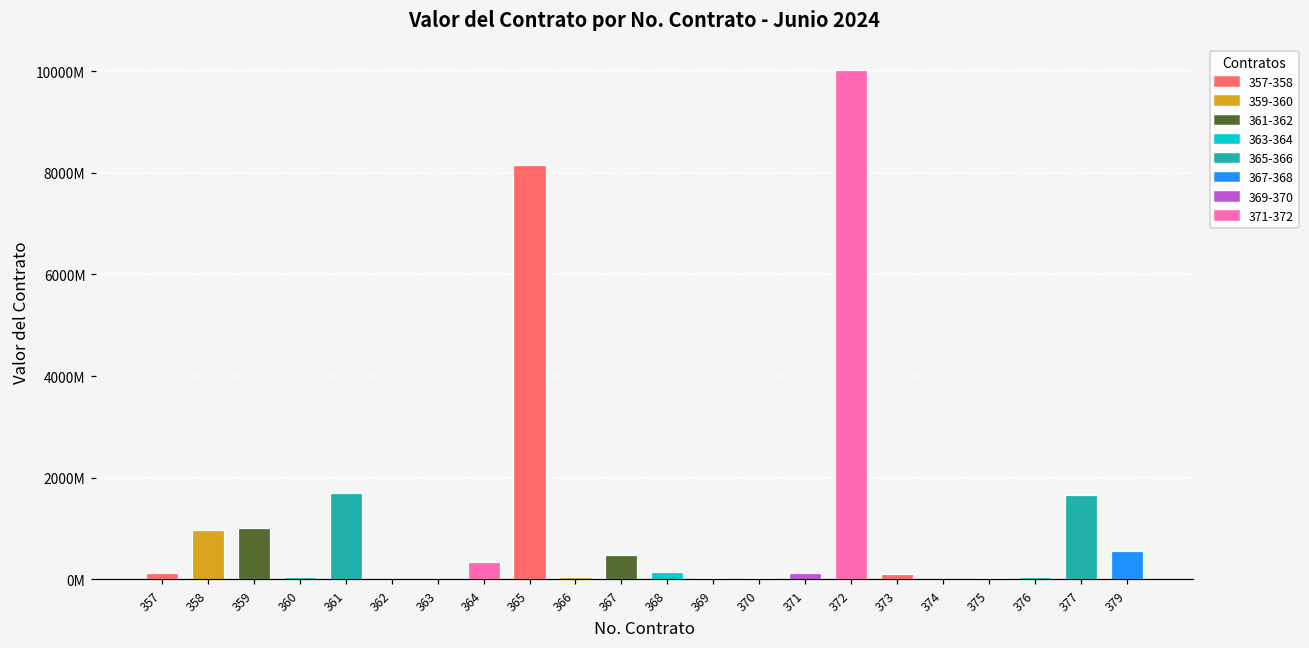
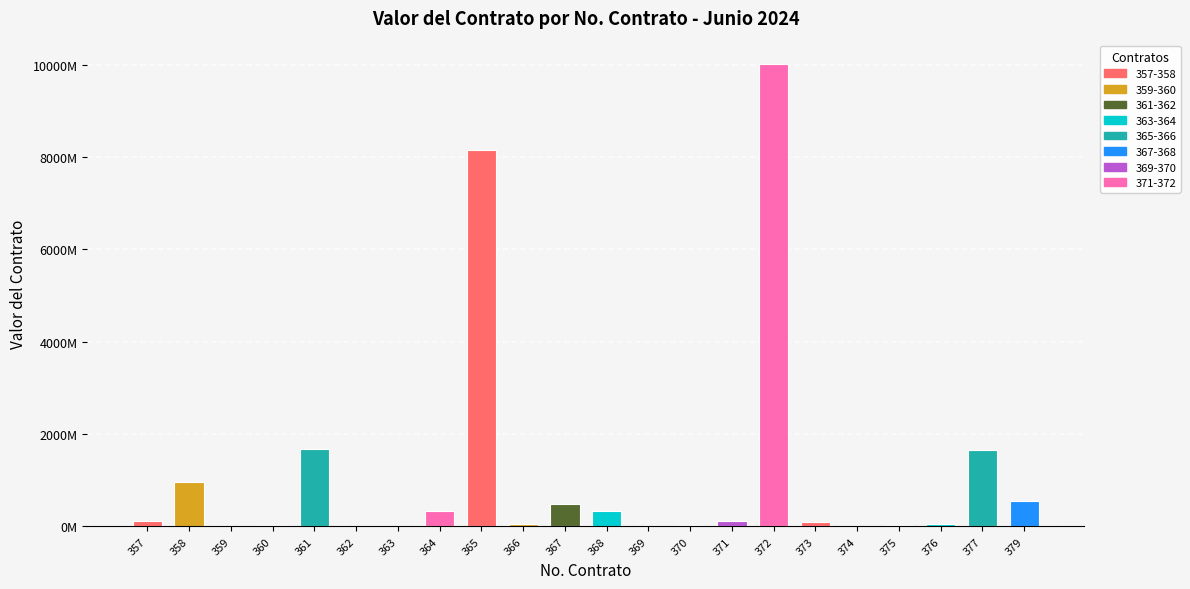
  {
    "357": 100000000,
    "358": 1000000000,
-   "359": 1000000000,
+   "359": 0,
    "361": 1700000000,
    "362": 0,
    "363": 0,
    "364": 300000000,
    "365": 8200000000,
    "367": 500000000,
-   "368": 100000000,
+   "368": 300000000,
    "371": 100000000,
    "372": 10000000000,
    "373": 100000000,
    "377": 1700000000,
    "379": 500000000
  }
